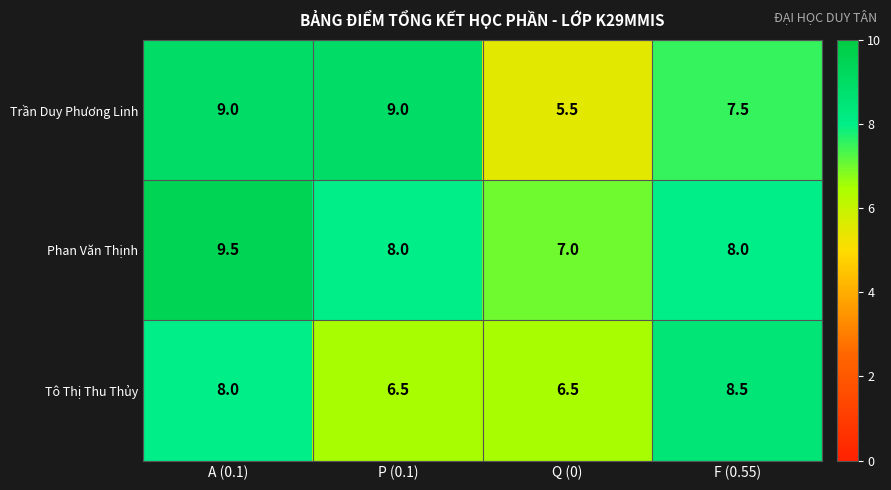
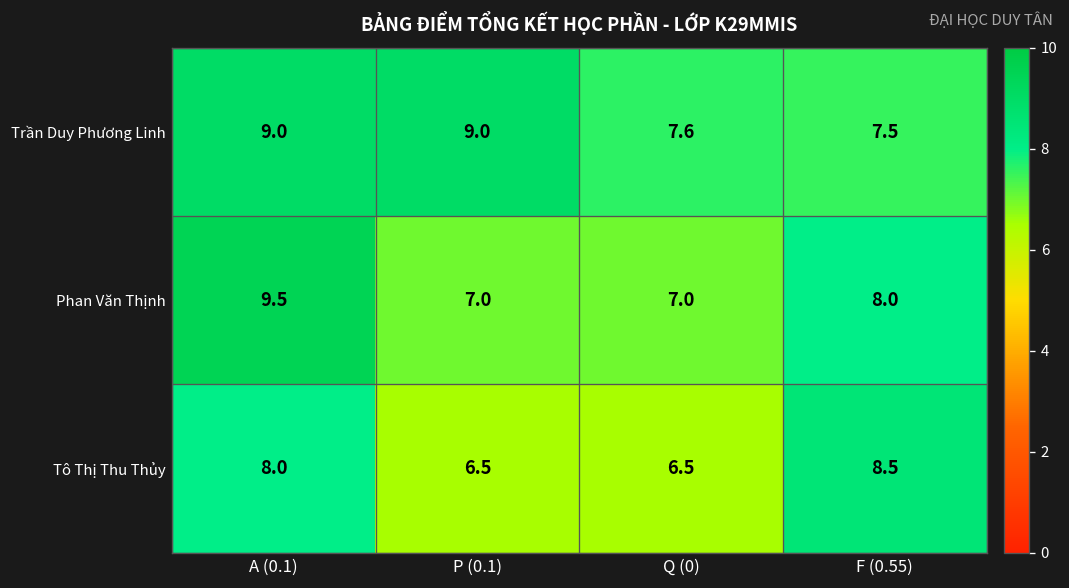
  {
    "Trần Duy Phương Linh": {
      "A (0.1)": 9.0,
      "P (0.1)": 9.0,
-     "Q (0)": 5.5,
+     "Q (0)": 7.6,
      "F (0.55)": 7.5
    },
    "Phan Văn Thịnh": {
      "A (0.1)": 9.5,
-     "P (0.1)": 8.0,
+     "P (0.1)": 7.0,
      "Q (0)": 7.0,
      "F (0.55)": 8.0
    },
    "Tô Thị Thu Thủy": {
      "A (0.1)": 8.0,
      "P (0.1)": 6.5,
      "Q (0)": 6.5,
      "F (0.55)": 8.5
    }
  }
